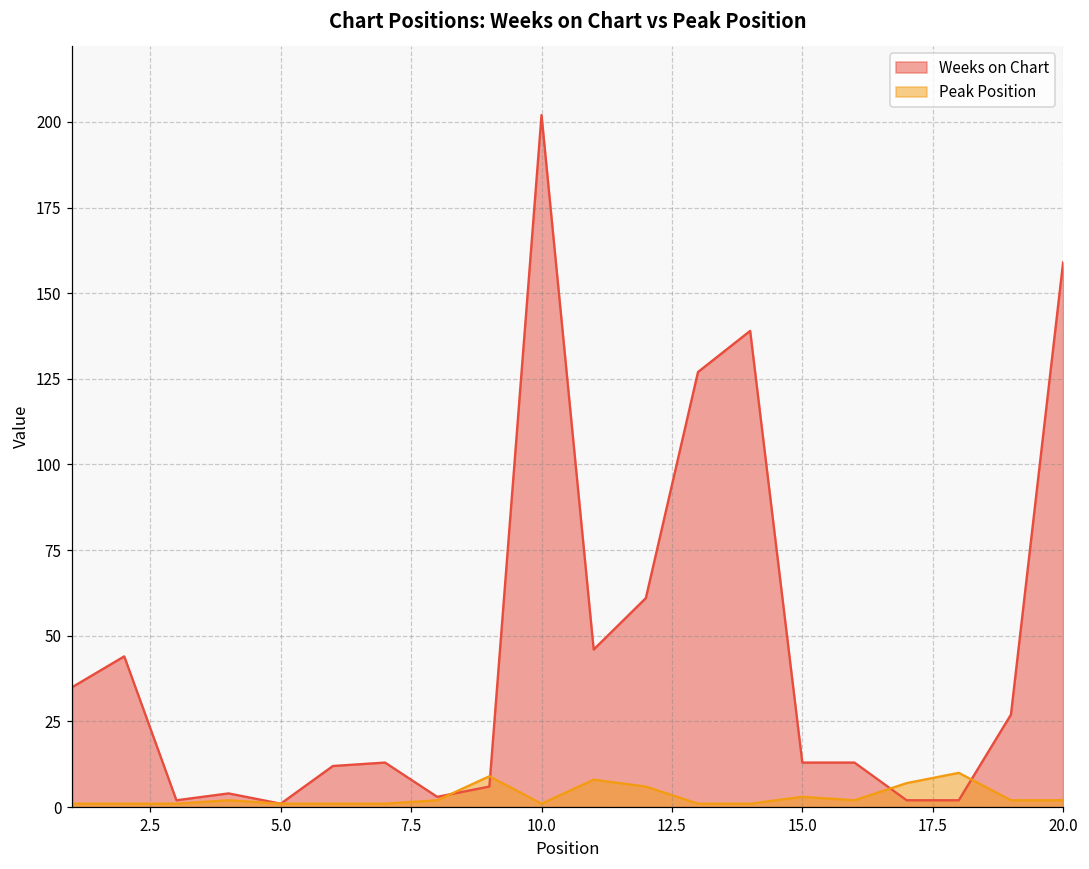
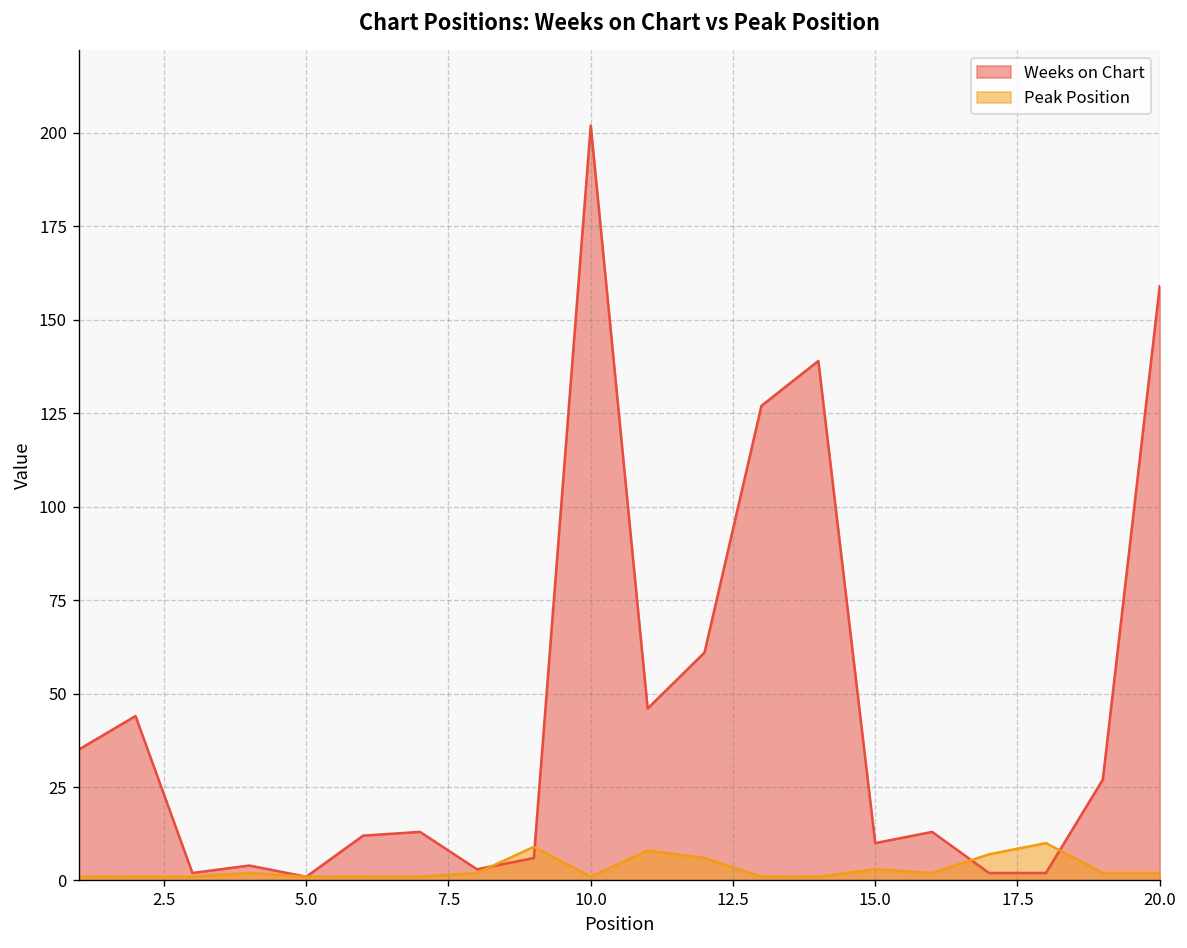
  {
    "Weeks on Chart": {
      "10.0": 202,
-     "15.0": 13,
+     "15.0": 10,
      "20.0": 159
    },
    "Peak Position": {
      "10.0": 1,
      "15.0": 3,
      "20.0": 2
    }
  }
